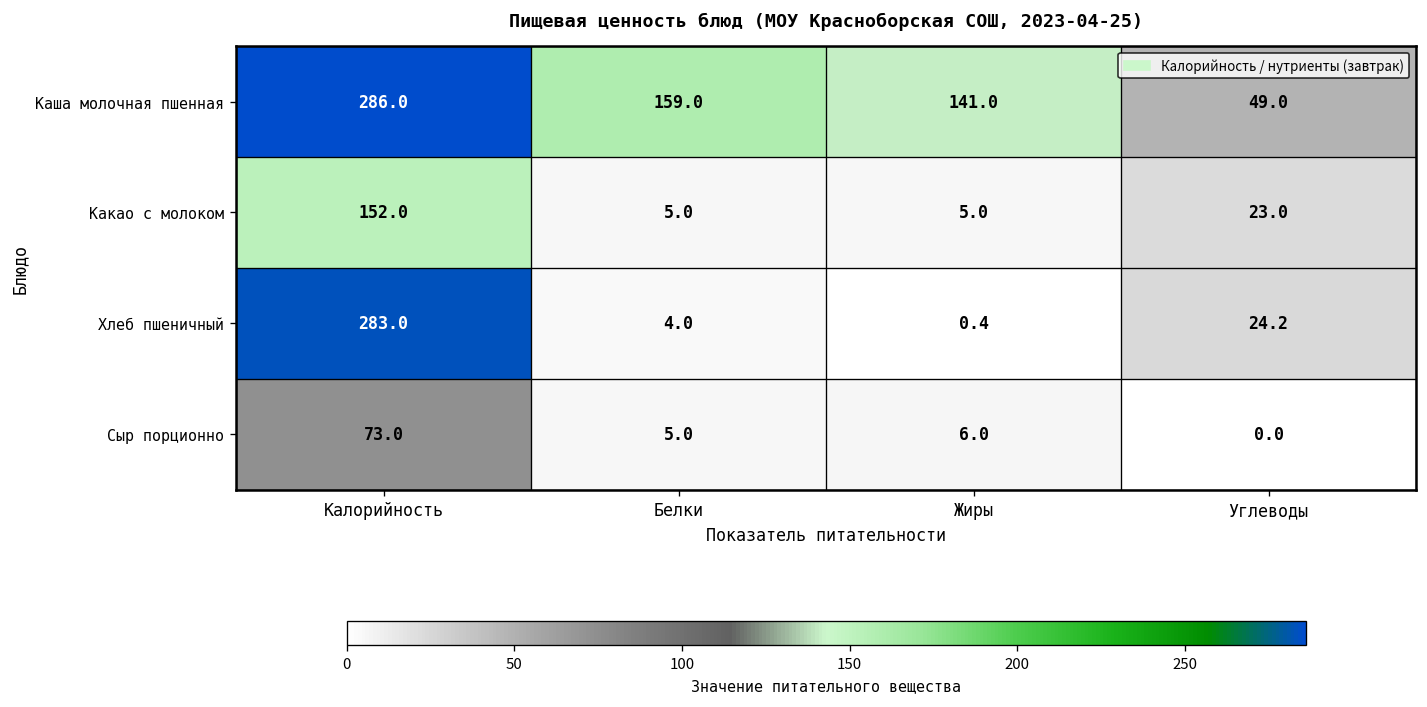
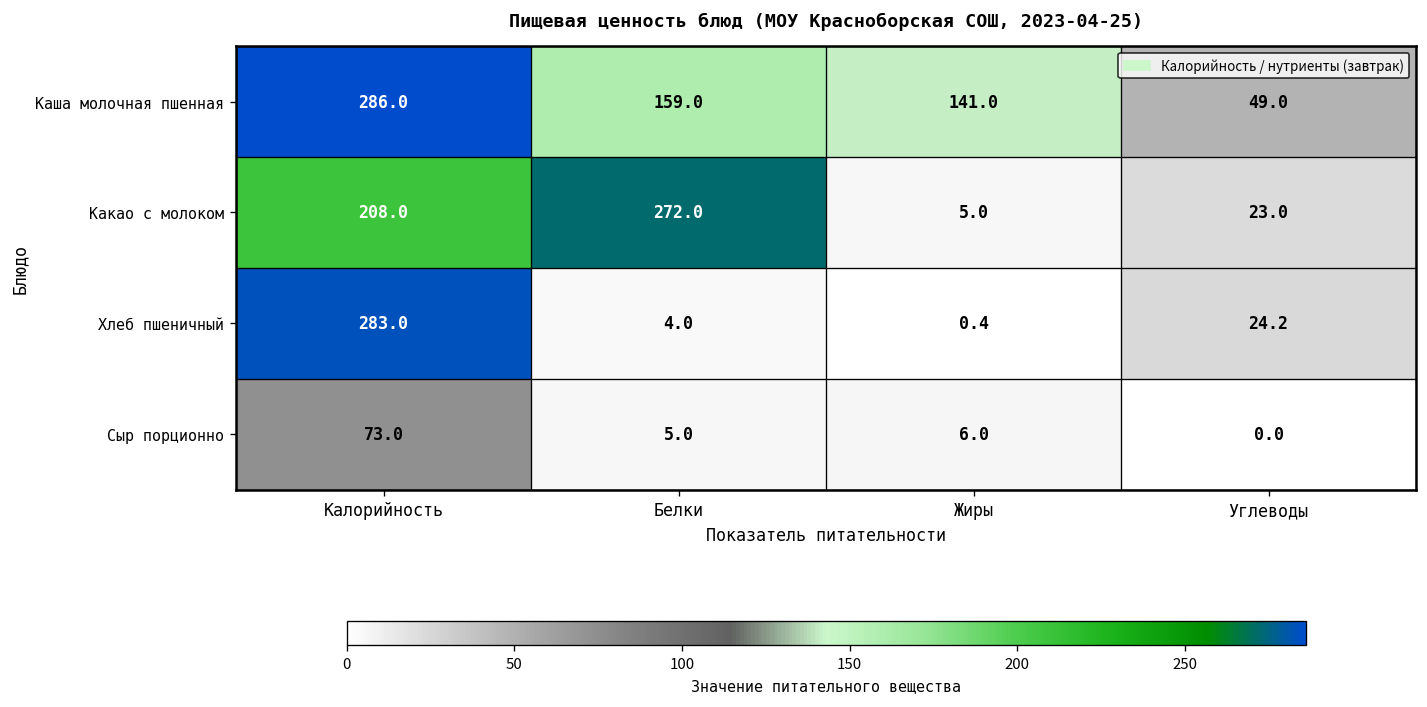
  {
    "Каша молочная пшенная": {
      "Калорийность": 286.0,
      "Белки": 159.0,
      "Жиры": 141.0,
      "Углеводы": 49.0
    },
    "Какао с молоком": {
-     "Калорийность": 152.0,
-     "Белки": 5.0,
+     "Калорийность": 208.0,
+     "Белки": 272.0,
      "Жиры": 5.0,
      "Углеводы": 23.0
    },
    "Хлеб пшеничный": {
      "Калорийность": 283.0,
      "Белки": 4.0,
      "Жиры": 0.4,
      "Углеводы": 24.2
    },
    "Сыр порционно": {
      "Калорийность": 73.0,
      "Белки": 5.0,
      "Жиры": 6.0,
      "Углеводы": 0.0
    }
  }
